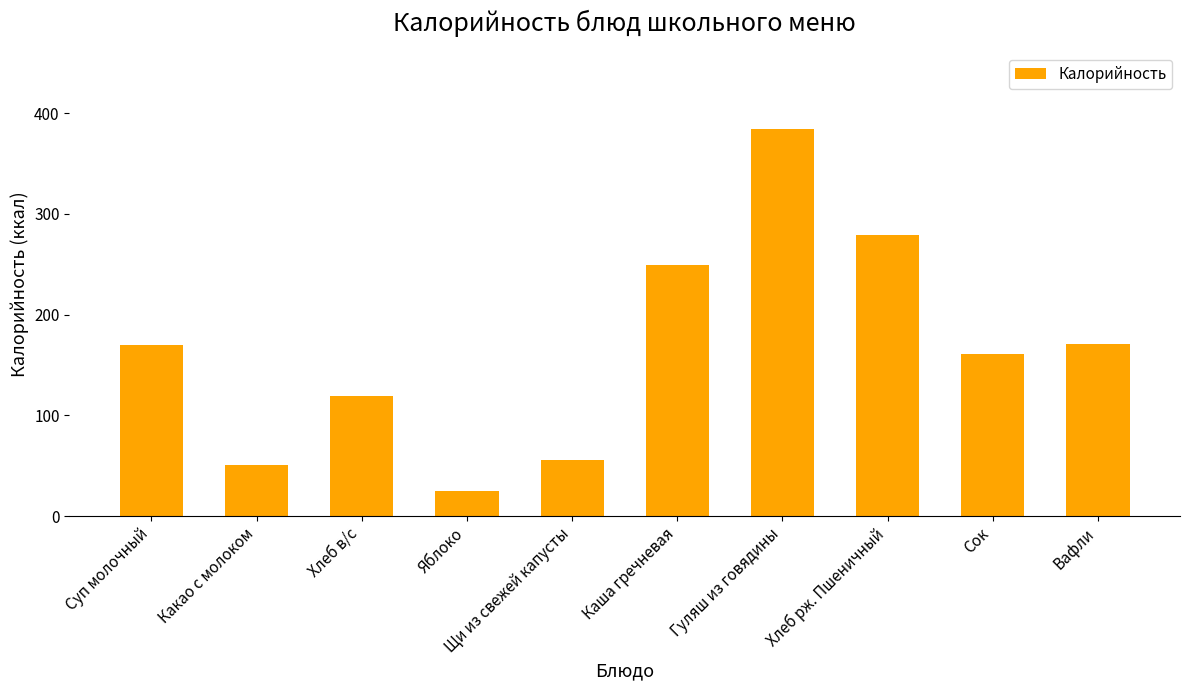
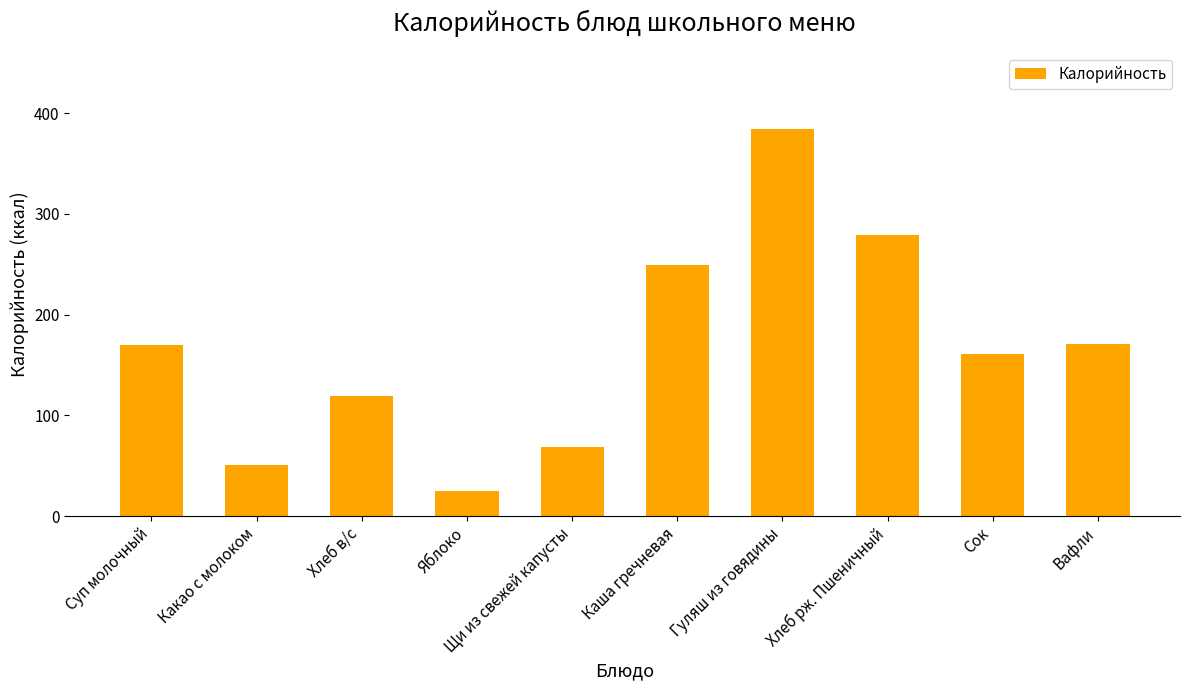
  {
    "Суп молочный": 170,
    "Какао с молоком": 51,
    "Хлеб в/с": 119,
    "Яблоко": 25,
-   "Щи из свежей капусты": 55,
+   "Щи из свежей капусты": 69,
    "Каша гречневая": 249,
    "Гуляш из говядины": 384,
    "Хлеб рж. Пшеничный": 279,
    "Сок": 161,
    "Вафли": 171
  }
